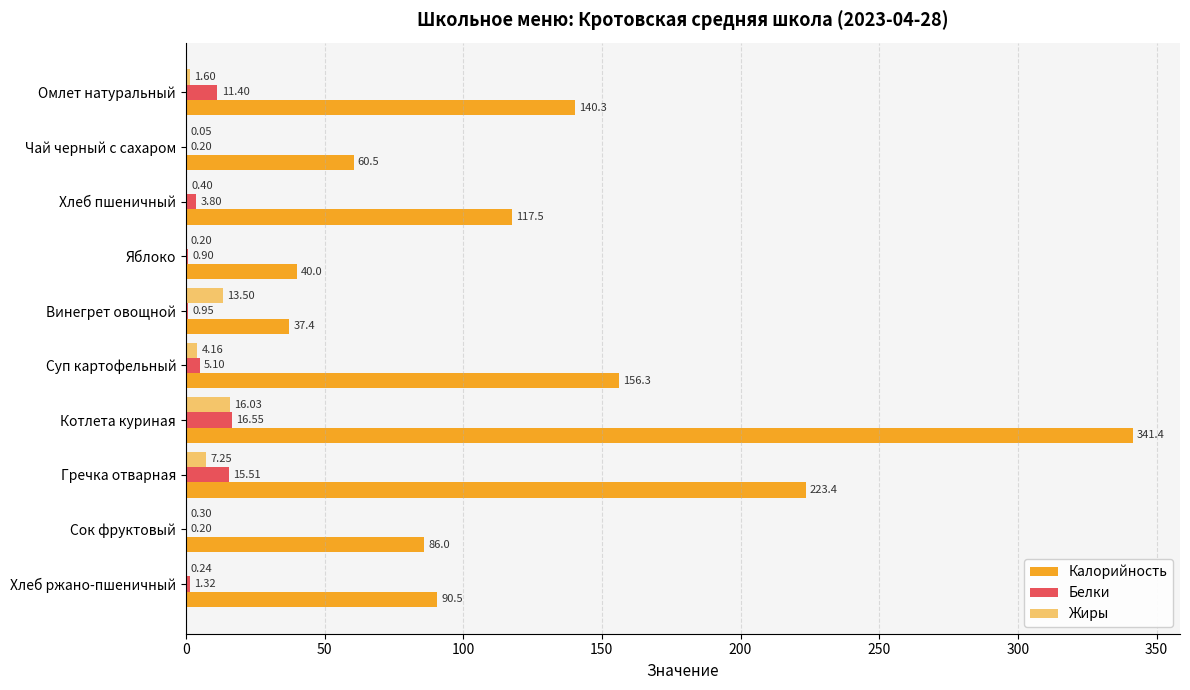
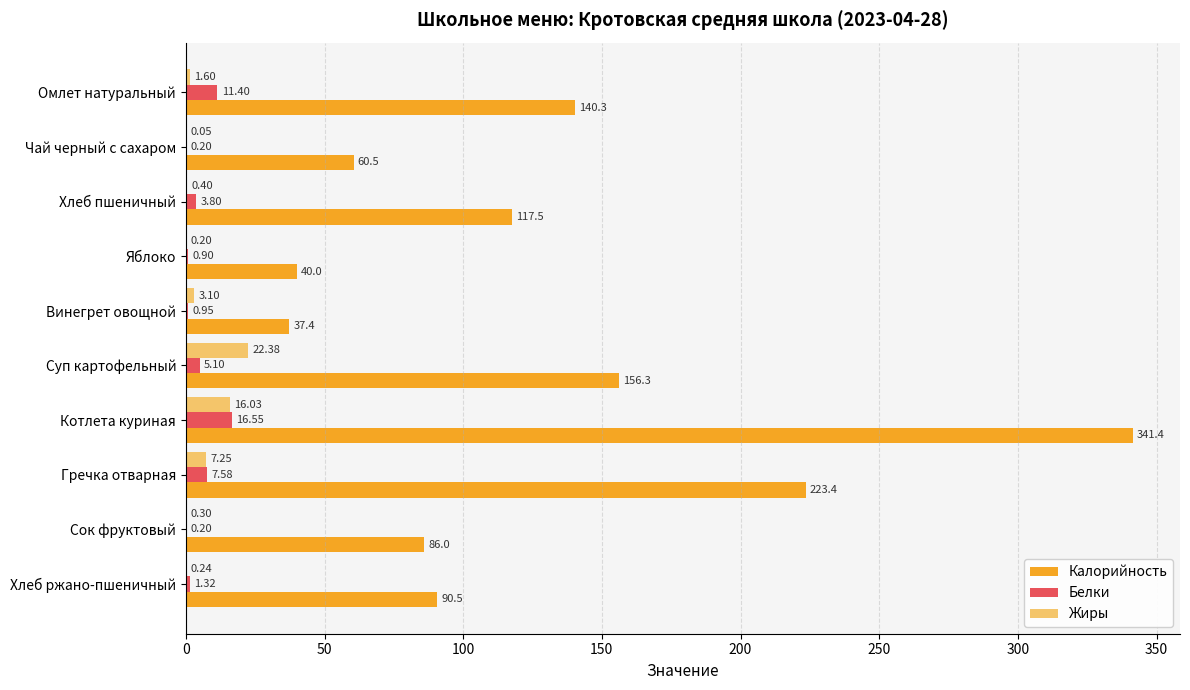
  {
    "Калорийность": {
      "Омлет натуральный": 140.3,
      "Чай черный с сахаром": 60.5,
      "Хлеб пшеничный": 117.5,
      "Яблоко": 40.0,
      "Винегрет овощной": 37.4,
      "Суп картофельный": 156.3,
      "Котлета куриная": 341.4,
      "Гречка отварная": 223.4,
      "Сок фруктовый": 86.0,
      "Хлеб ржано-пшеничный": 90.5
    },
    "Белки": {
      "Омлет натуральный": 11.40,
      "Чай черный с сахаром": 0.20,
      "Хлеб пшеничный": 3.80,
      "Яблоко": 0.90,
      "Винегрет овощной": 0.95,
      "Суп картофельный": 5.10,
      "Котлета куриная": 16.55,
-     "Гречка отварная": 15.51,
+     "Гречка отварная": 7.58,
      "Сок фруктовый": 0.20,
      "Хлеб ржано-пшеничный": 1.32
    },
    "Жиры": {
      "Омлет натуральный": 1.60,
      "Чай черный с сахаром": 0.05,
      "Хлеб пшеничный": 0.40,
      "Яблоко": 0.20,
-     "Винегрет овощной": 13.50,
-     "Суп картофельный": 4.16,
+     "Винегрет овощной": 3.10,
+     "Суп картофельный": 22.38,
      "Котлета куриная": 16.03,
      "Гречка отварная": 7.25,
      "Сок фруктовый": 0.30,
      "Хлеб ржано-пшеничный": 0.24
    }
  }
